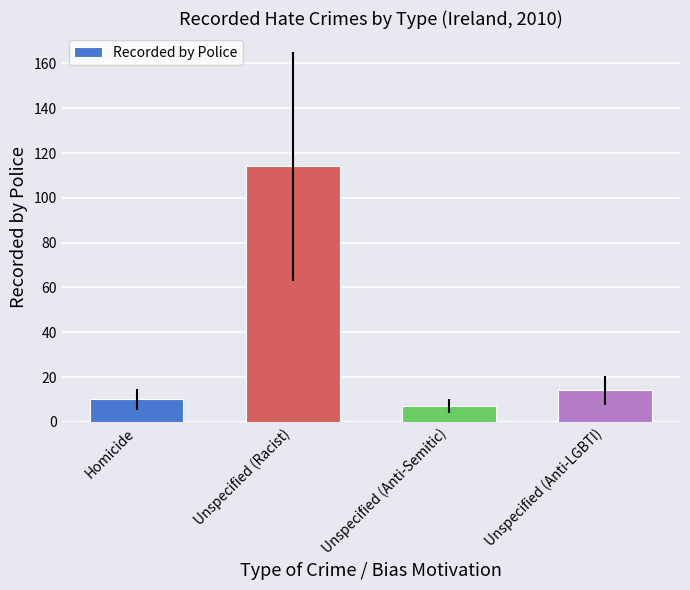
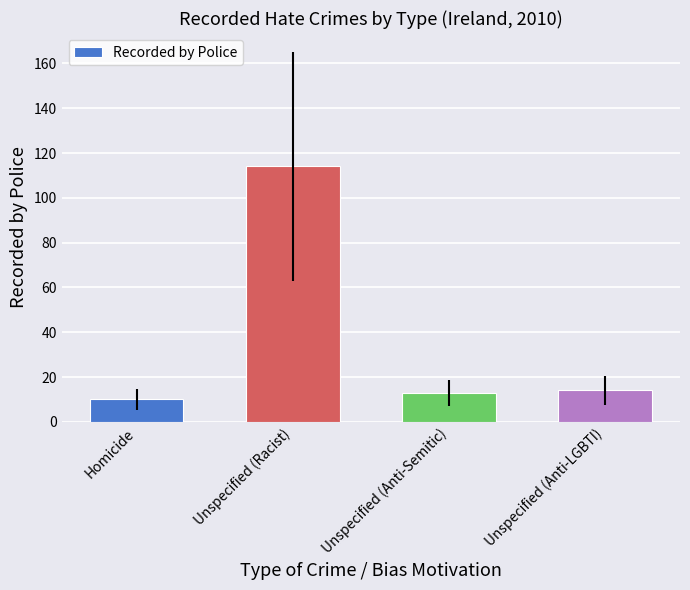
  {
    "Homicide": 10,
    "Unspecified (Racist)": 114,
-   "Unspecified (Anti-Semitic)": 7,
+   "Unspecified (Anti-Semitic)": 13,
    "Unspecified (Anti-LGBTI)": 14
  }
